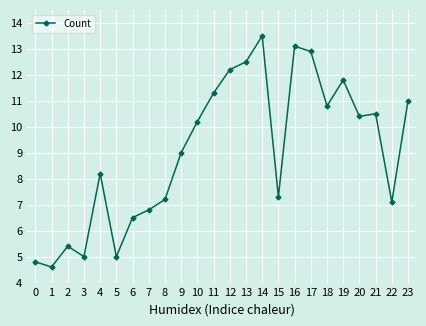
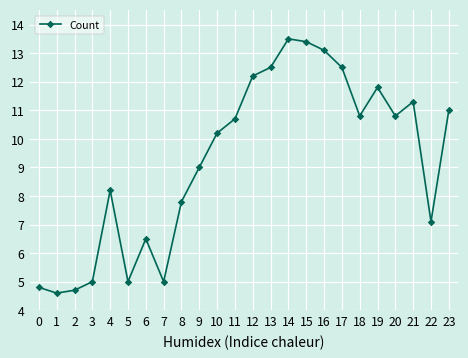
  {
    "0": 4.8,
    "1": 4.6,
-   "2": 5.4,
+   "2": 4.7,
    "3": 5.0,
    "4": 8.2,
    "5": 5.0,
    "6": 6.5,
-   "7": 6.8,
-   "8": 7.2,
+   "7": 5.0,
+   "8": 7.8,
    "9": 9.0,
    "10": 10.2,
-   "11": 11.3,
+   "11": 10.7,
    "12": 12.2,
    "13": 12.5,
    "14": 13.5,
-   "15": 7.3,
+   "15": 13.4,
    "16": 13.1,
-   "17": 12.9,
+   "17": 12.5,
    "18": 10.8,
    "19": 11.8,
-   "20": 10.4,
-   "21": 10.5,
+   "20": 10.8,
+   "21": 11.3,
    "22": 7.1,
    "23": 11.0
  }
